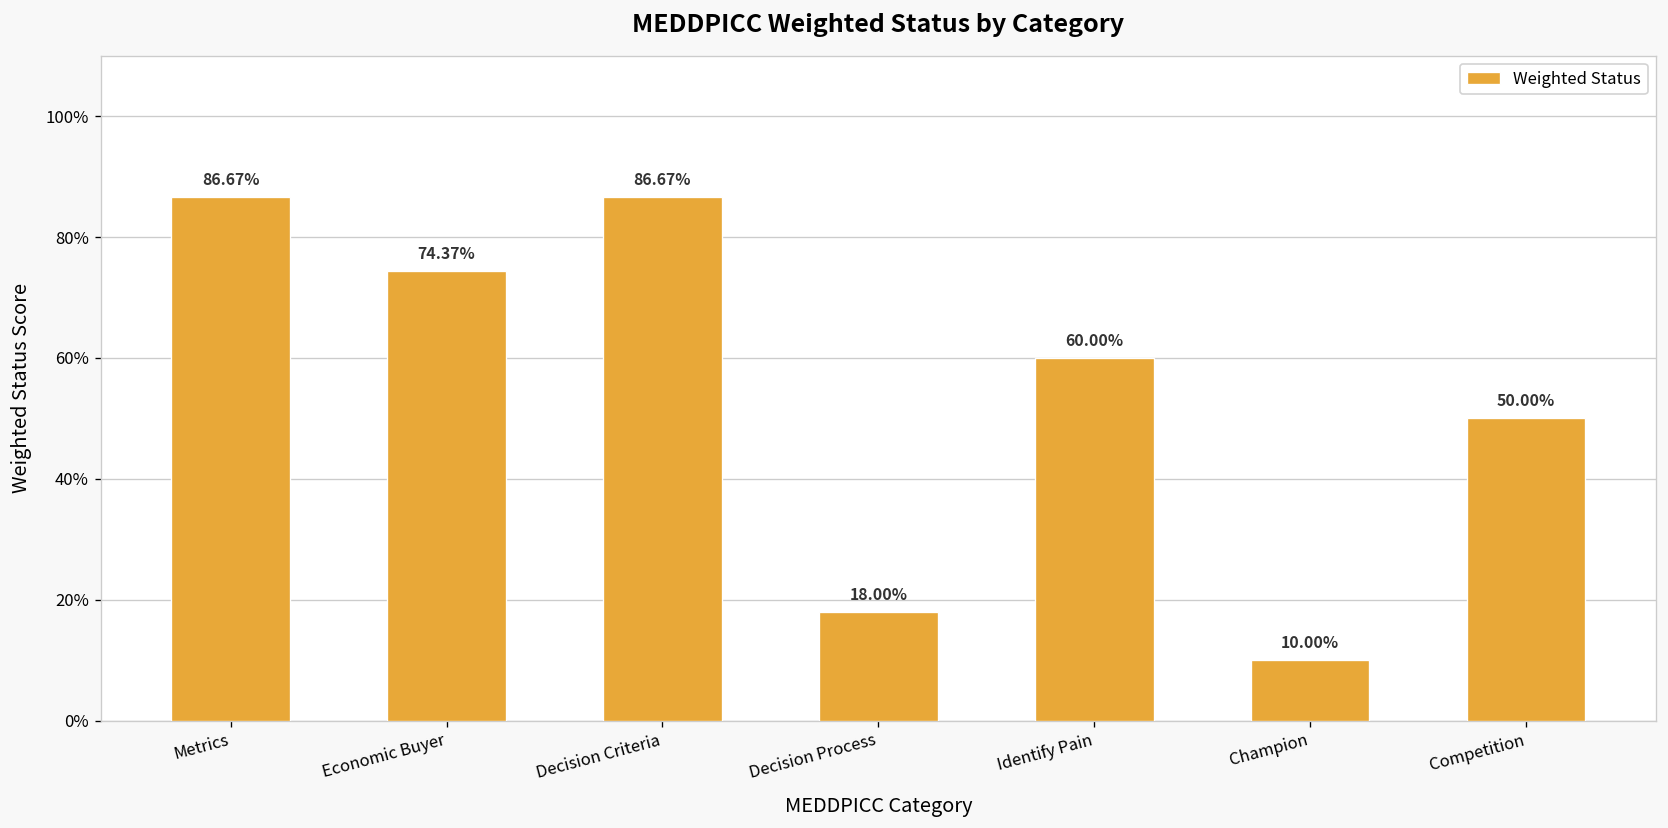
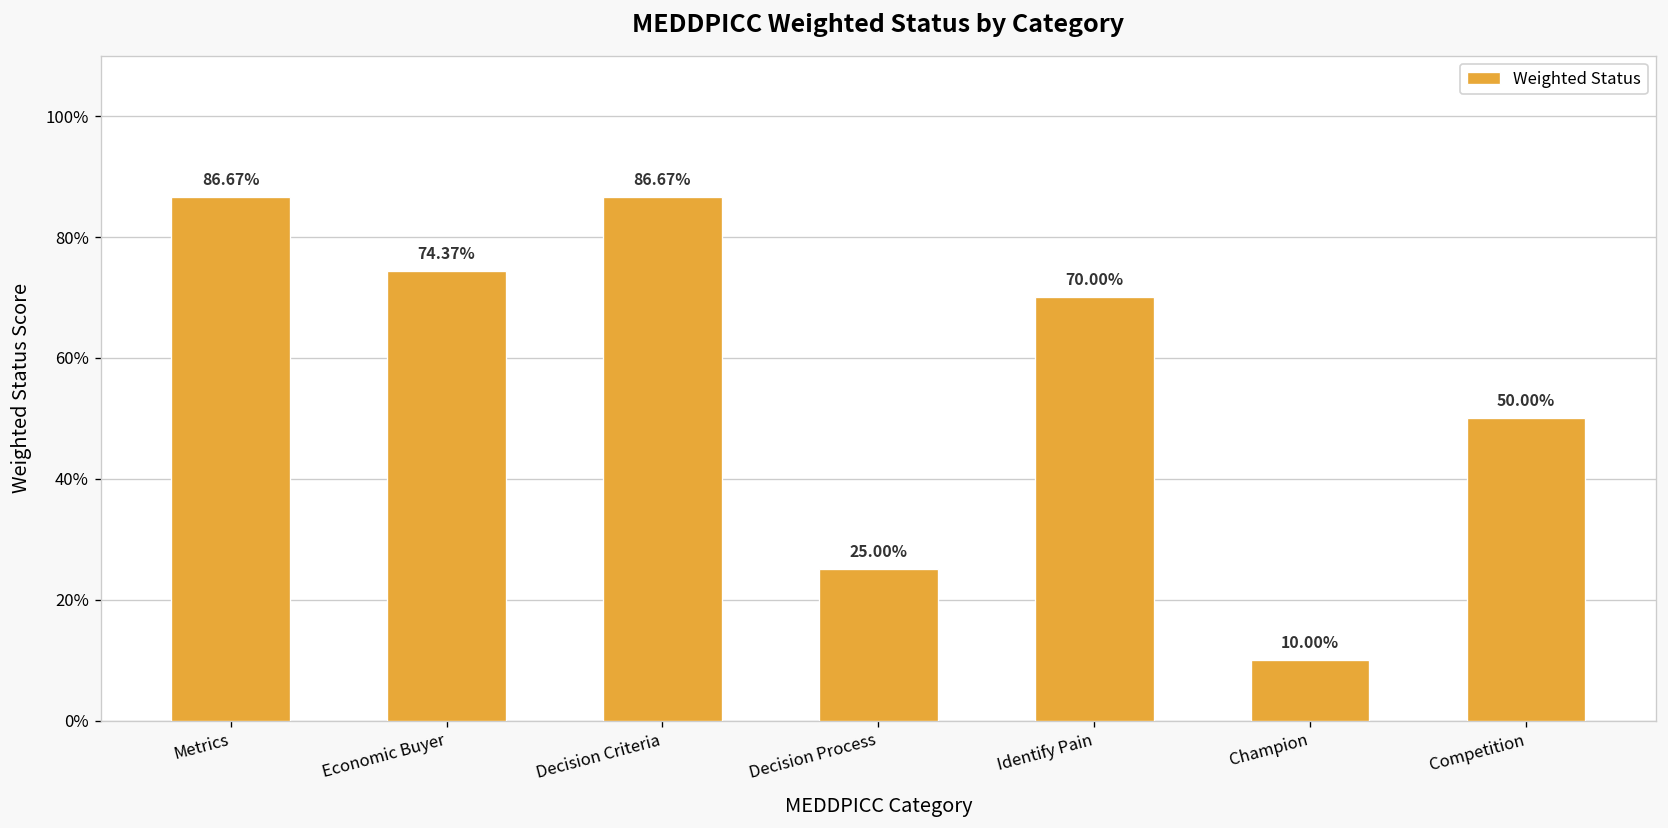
  {
    "Metrics": "86.67%",
    "Economic Buyer": "74.37%",
    "Decision Criteria": "86.67%",
-   "Decision Process": "18.00%",
-   "Identify Pain": "60.00%",
+   "Decision Process": "25.00%",
+   "Identify Pain": "70.00%",
    "Champion": "10.00%",
    "Competition": "50.00%"
  }
